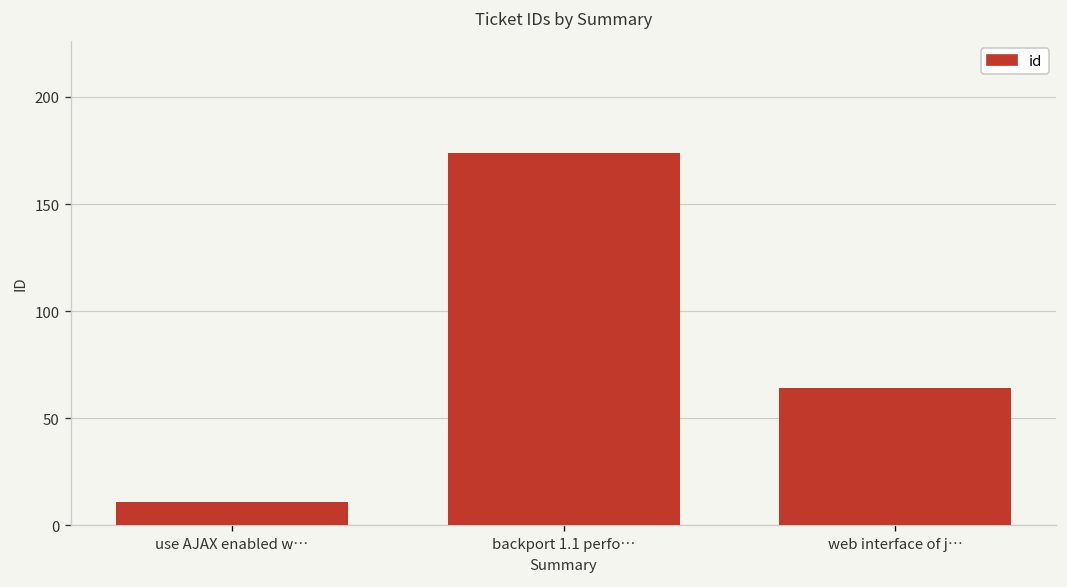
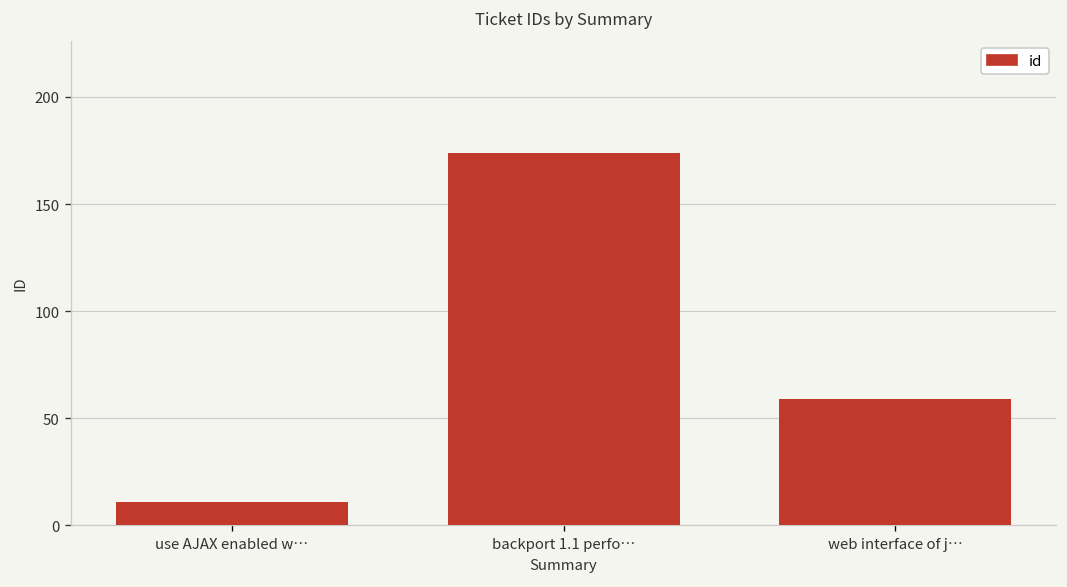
  {
    "use AJAX enabled w…": 11,
    "backport 1.1 perfo…": 174,
-   "web interface of j…": 64
+   "web interface of j…": 59
  }
